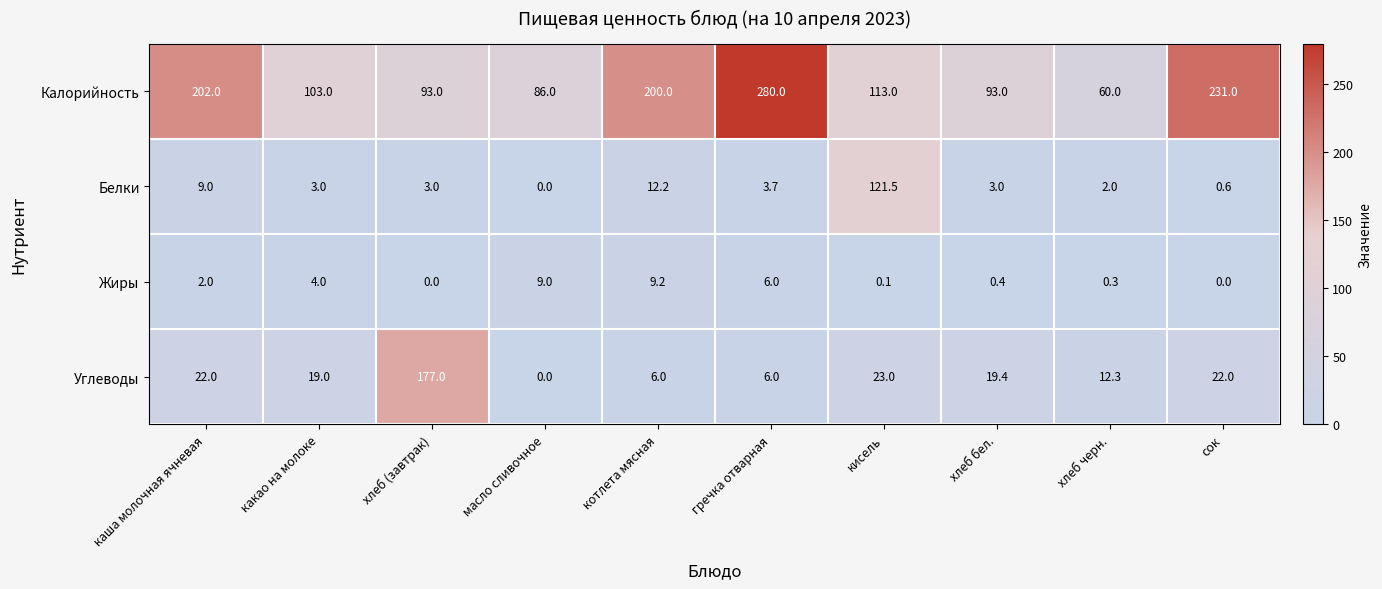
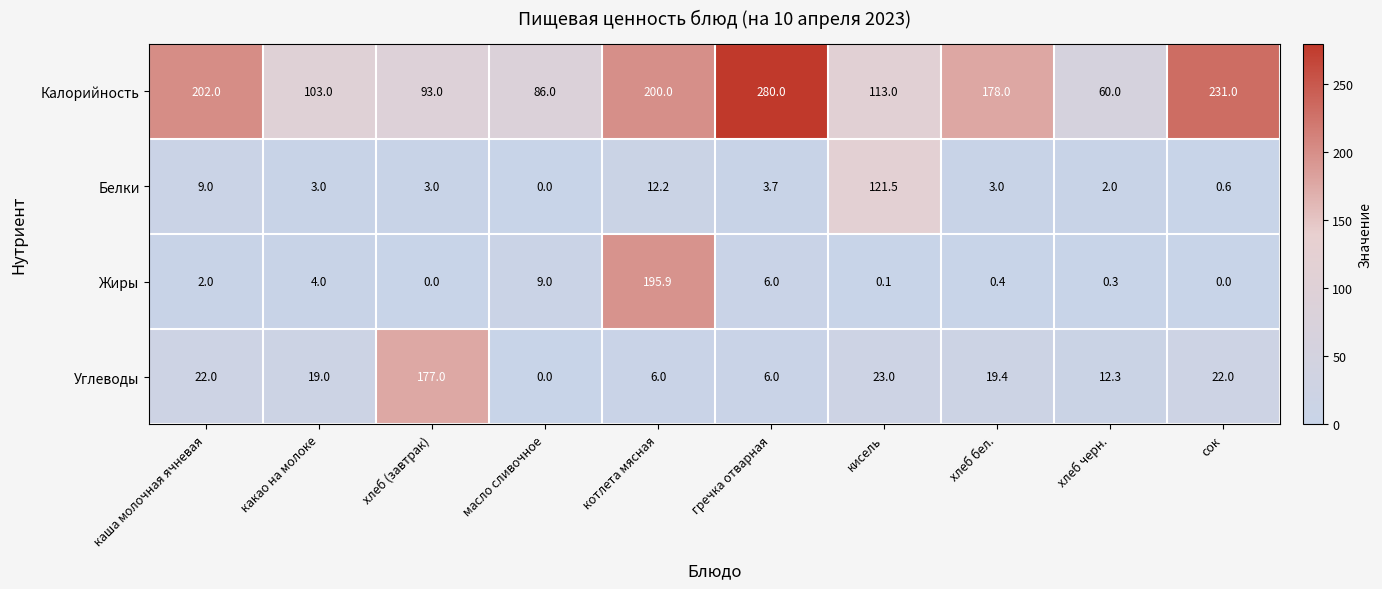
  {
    "Калорийность": {
      "каша молочная ячневая": 202.0,
      "какао на молоке": 103.0,
      "хлеб (завтрак)": 93.0,
      "масло сливочное": 86.0,
      "котлета мясная": 200.0,
      "гречка отварная": 280.0,
      "кисель": 113.0,
-     "хлеб бел.": 93.0,
+     "хлеб бел.": 178.0,
      "хлеб черн.": 60.0,
      "сок": 231.0
    },
    "Белки": {
      "каша молочная ячневая": 9.0,
      "какао на молоке": 3.0,
      "хлеб (завтрак)": 3.0,
      "масло сливочное": 0.0,
      "котлета мясная": 12.2,
      "гречка отварная": 3.7,
      "кисель": 121.5,
      "хлеб бел.": 3.0,
      "хлеб черн.": 2.0,
      "сок": 0.6
    },
    "Жиры": {
      "каша молочная ячневая": 2.0,
      "какао на молоке": 4.0,
      "хлеб (завтрак)": 0.0,
      "масло сливочное": 9.0,
-     "котлета мясная": 9.2,
+     "котлета мясная": 195.9,
      "гречка отварная": 6.0,
      "кисель": 0.1,
      "хлеб бел.": 0.4,
      "хлеб черн.": 0.3,
      "сок": 0.0
    },
    "Углеводы": {
      "каша молочная ячневая": 22.0,
      "какао на молоке": 19.0,
      "хлеб (завтрак)": 177.0,
      "масло сливочное": 0.0,
      "котлета мясная": 6.0,
      "гречка отварная": 6.0,
      "кисель": 23.0,
      "хлеб бел.": 19.4,
      "хлеб черн.": 12.3,
      "сок": 22.0
    }
  }
